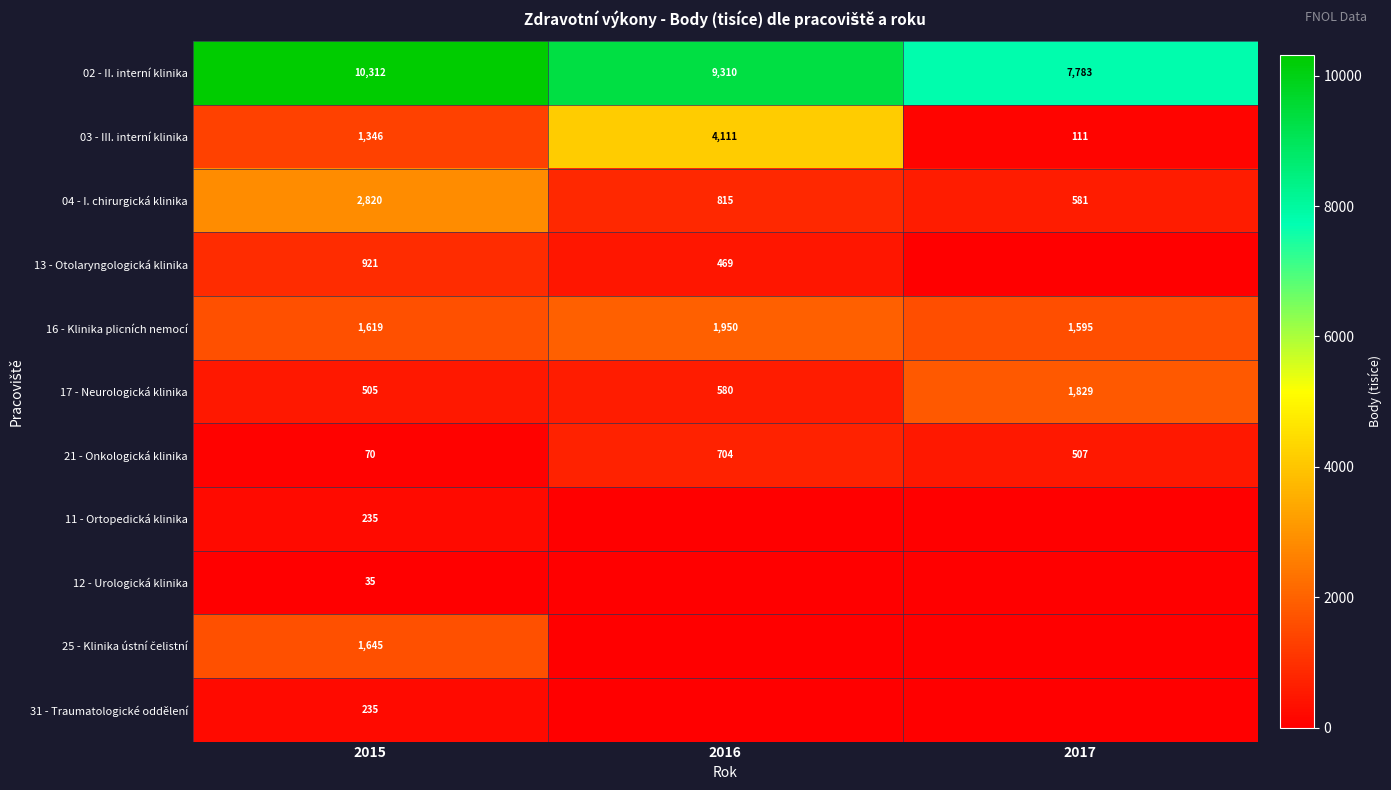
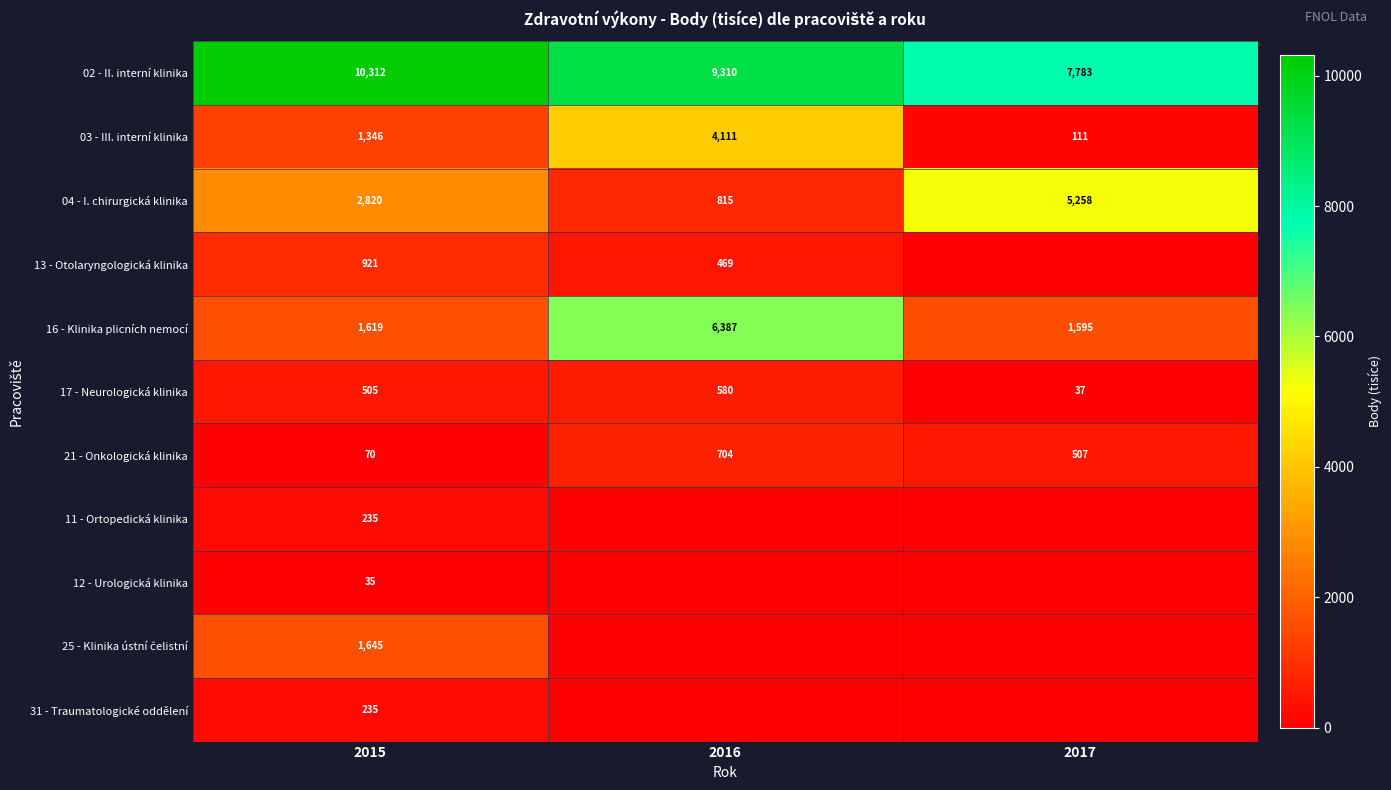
  {
    "02 - II. interní klinika": {
      "2015": "10,312",
      "2016": "9,310",
      "2017": "7,783"
    },
    "03 - III. interní klinika": {
      "2015": "1,346",
      "2016": "4,111",
      "2017": "111"
    },
    "04 - I. chirurgická klinika": {
      "2015": "2,820",
      "2016": "815",
-     "2017": "581"
+     "2017": "5,258"
    },
    "13 - Otolaryngologická klinika": {
      "2015": "921",
      "2016": "469"
    },
    "16 - Klinika plicních nemocí": {
      "2015": "1,619",
-     "2016": "1,950",
+     "2016": "6,387",
      "2017": "1,595"
    },
    "17 - Neurologická klinika": {
      "2015": "505",
      "2016": "580",
-     "2017": "1,829"
+     "2017": "37"
    },
    "21 - Onkologická klinika": {
      "2015": "70",
      "2016": "704",
      "2017": "507"
    },
    "11 - Ortopedická klinika": {
      "2015": "235"
    },
    "12 - Urologická klinika": {
      "2015": "35"
    },
    "25 - Klinika ústní čelistní": {
      "2015": "1,645"
    },
    "31 - Traumatologické oddělení": {
      "2015": "235"
    }
  }
